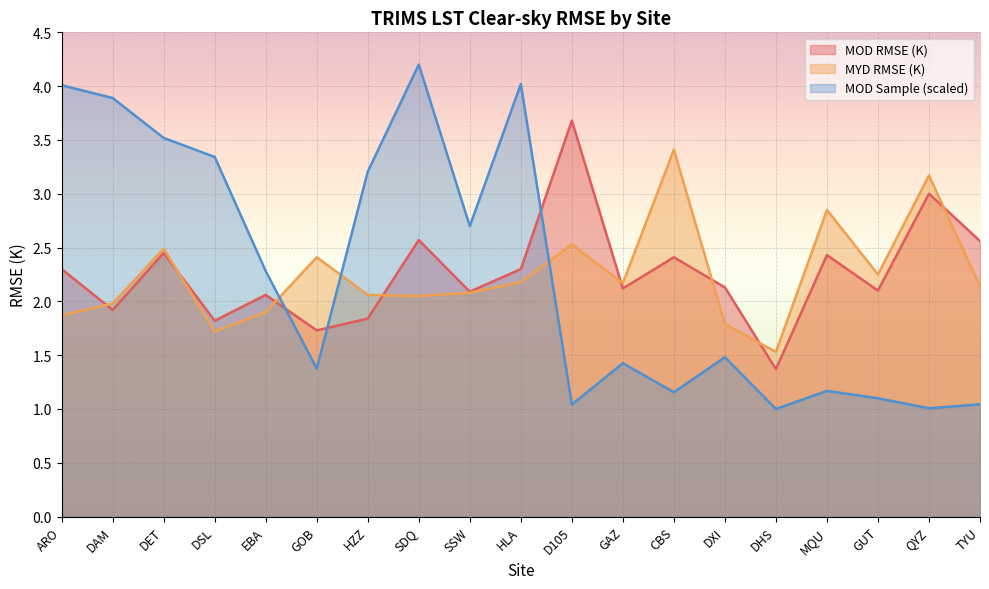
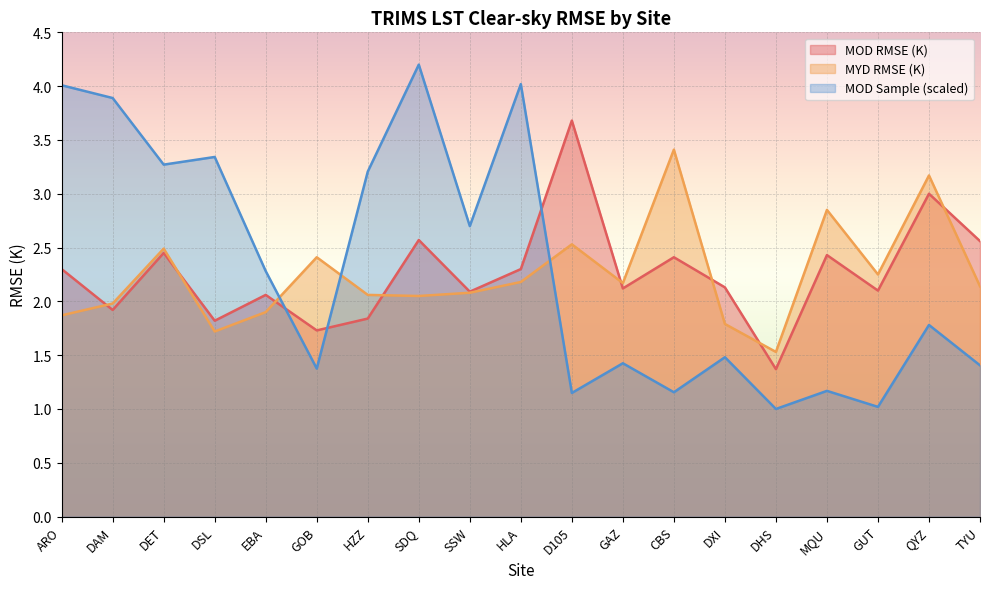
  {
    "MOD Sample (scaled)": {
      "ARO": 4.01,
      "DAM": 3.89,
-     "DET": 3.52,
+     "DET": 3.27,
      "DSL": 3.34,
      "EBA": 2.28,
      "GOB": 1.38,
      "HZZ": 3.21,
      "SDQ": 4.20,
      "SSW": 2.70,
      "HLA": 4.02,
-     "D105": 1.04,
+     "D105": 1.15,
      "GAZ": 1.42,
      "CBS": 1.16,
      "DXI": 1.48,
      "DHS": 1.00,
      "MQU": 1.17,
-     "GUT": 1.10,
-     "QYZ": 1.01,
-     "TYU": 1.04
+     "GUT": 1.02,
+     "QYZ": 1.78,
+     "TYU": 1.41
    }
  }
